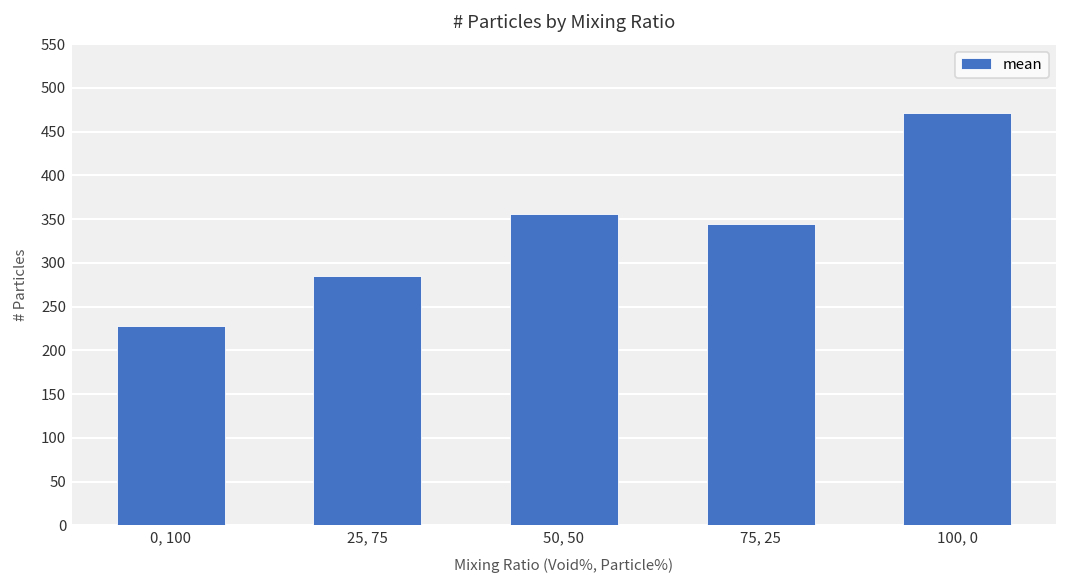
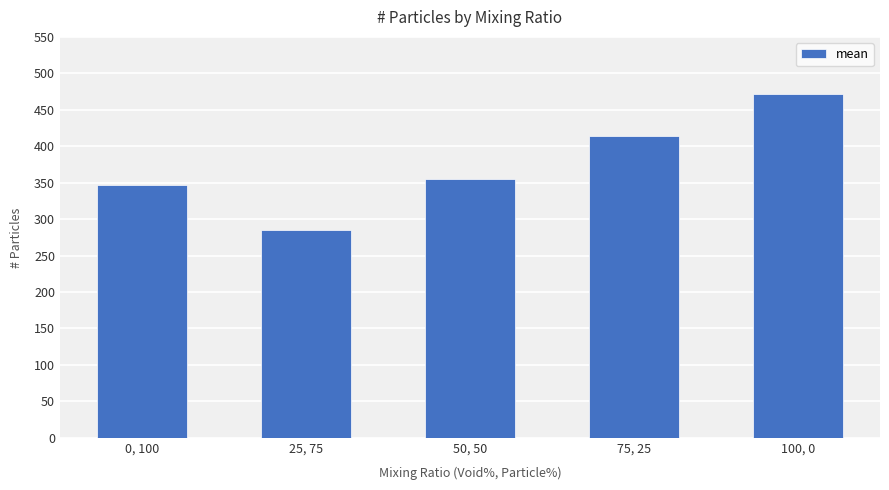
  {
-   "0, 100": 230,
+   "0, 100": 350,
    "25, 75": 290,
    "50, 50": 360,
-   "75, 25": 340,
+   "75, 25": 410,
    "100, 0": 470
  }
